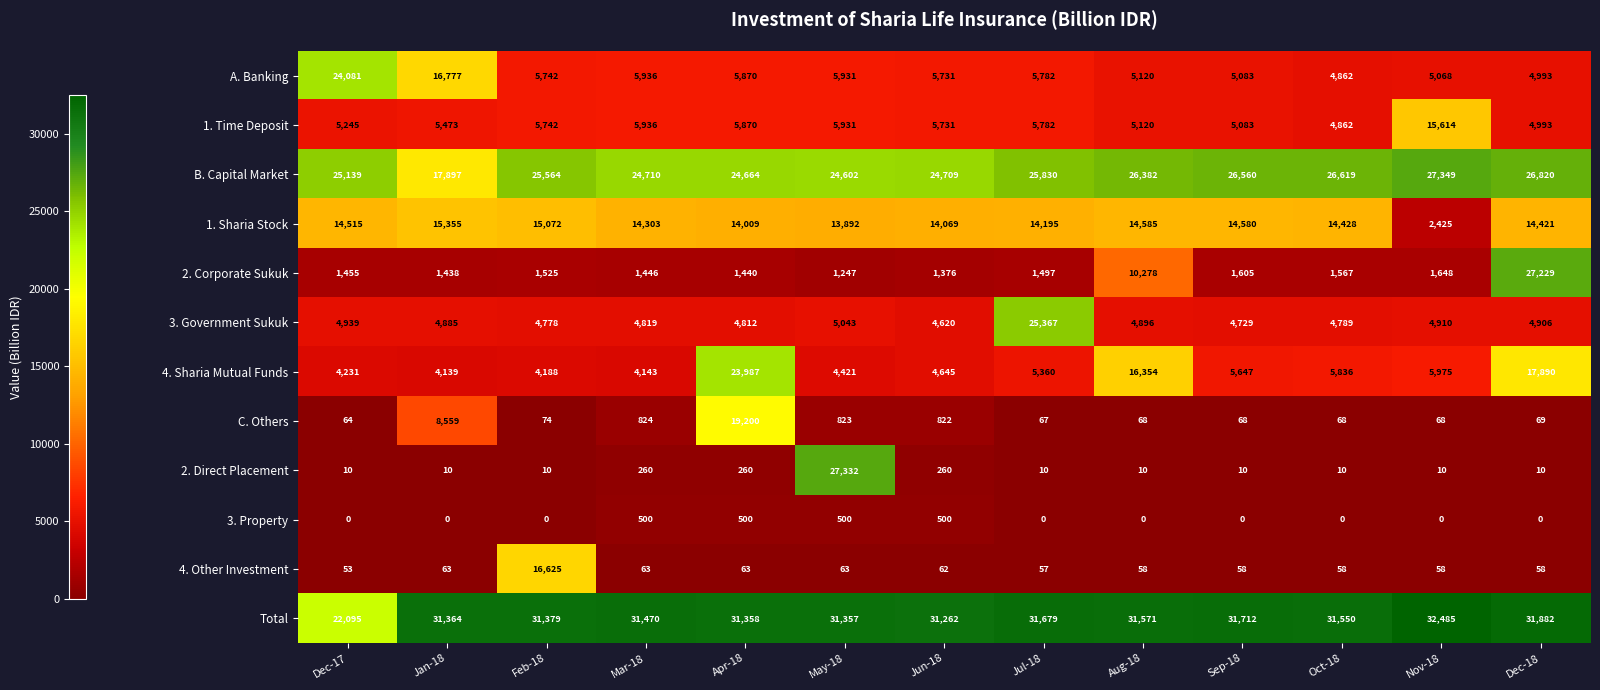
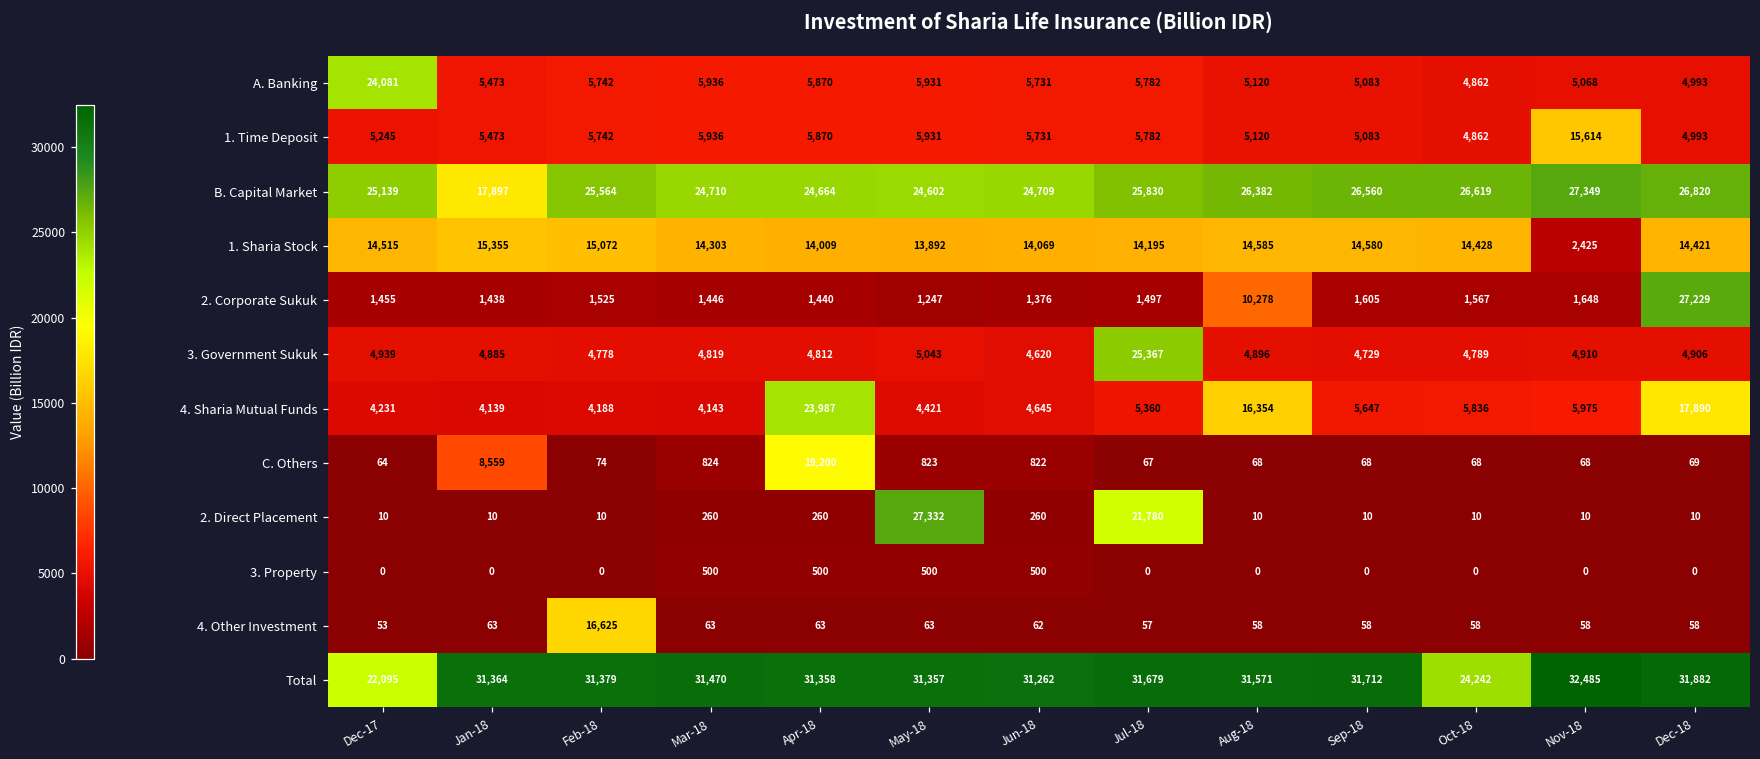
  {
    "A. Banking": {
      "Dec-17": "24,081",
-     "Jan-18": "16,777",
+     "Jan-18": "5,473",
      "Feb-18": "5,742",
      "Mar-18": "5,936",
      "Apr-18": "5,870",
      "May-18": "5,931",
      "Jun-18": "5,731",
      "Jul-18": "5,782",
      "Aug-18": "5,120",
      "Sep-18": "5,083",
      "Oct-18": "4,862",
      "Nov-18": "5,068",
      "Dec-18": "4,993"
    },
    "1. Time Deposit": {
      "Dec-17": "5,245",
      "Jan-18": "5,473",
      "Feb-18": "5,742",
      "Mar-18": "5,936",
      "Apr-18": "5,870",
      "May-18": "5,931",
      "Jun-18": "5,731",
      "Jul-18": "5,782",
      "Aug-18": "5,120",
      "Sep-18": "5,083",
      "Oct-18": "4,862",
      "Nov-18": "15,614",
      "Dec-18": "4,993"
    },
    "B. Capital Market": {
      "Dec-17": "25,139",
      "Jan-18": "17,897",
      "Feb-18": "25,564",
      "Mar-18": "24,710",
      "Apr-18": "24,664",
      "May-18": "24,602",
      "Jun-18": "24,709",
      "Jul-18": "25,830",
      "Aug-18": "26,382",
      "Sep-18": "26,560",
      "Oct-18": "26,619",
      "Nov-18": "27,349",
      "Dec-18": "26,820"
    },
    "1. Sharia Stock": {
      "Dec-17": "14,515",
      "Jan-18": "15,355",
      "Feb-18": "15,072",
      "Mar-18": "14,303",
      "Apr-18": "14,009",
      "May-18": "13,892",
      "Jun-18": "14,069",
      "Jul-18": "14,195",
      "Aug-18": "14,585",
      "Sep-18": "14,580",
      "Oct-18": "14,428",
      "Nov-18": "2,425",
      "Dec-18": "14,421"
    },
    "2. Corporate Sukuk": {
      "Dec-17": "1,455",
      "Jan-18": "1,438",
      "Feb-18": "1,525",
      "Mar-18": "1,446",
      "Apr-18": "1,440",
      "May-18": "1,247",
      "Jun-18": "1,376",
      "Jul-18": "1,497",
      "Aug-18": "10,278",
      "Sep-18": "1,605",
      "Oct-18": "1,567",
      "Nov-18": "1,648",
      "Dec-18": "27,229"
    },
    "3. Government Sukuk": {
      "Dec-17": "4,939",
      "Jan-18": "4,885",
      "Feb-18": "4,778",
      "Mar-18": "4,819",
      "Apr-18": "4,812",
      "May-18": "5,043",
      "Jun-18": "4,620",
      "Jul-18": "25,367",
      "Aug-18": "4,896",
      "Sep-18": "4,729",
      "Oct-18": "4,789",
      "Nov-18": "4,910",
      "Dec-18": "4,906"
    },
    "4. Sharia Mutual Funds": {
      "Dec-17": "4,231",
      "Jan-18": "4,139",
      "Feb-18": "4,188",
      "Mar-18": "4,143",
      "Apr-18": "23,987",
      "May-18": "4,421",
      "Jun-18": "4,645",
      "Jul-18": "5,360",
      "Aug-18": "16,354",
      "Sep-18": "5,647",
      "Oct-18": "5,836",
      "Nov-18": "5,975",
      "Dec-18": "17,890"
    },
    "C. Others": {
      "Dec-17": "64",
      "Jan-18": "8,559",
      "Feb-18": "74",
      "Mar-18": "824",
      "Apr-18": "19,200",
      "May-18": "823",
      "Jun-18": "822",
      "Jul-18": "67",
      "Aug-18": "68",
      "Sep-18": "68",
      "Oct-18": "68",
      "Nov-18": "68",
      "Dec-18": "69"
    },
    "2. Direct Placement": {
      "Dec-17": "10",
      "Jan-18": "10",
      "Feb-18": "10",
      "Mar-18": "260",
      "Apr-18": "260",
      "May-18": "27,332",
      "Jun-18": "260",
-     "Jul-18": "10",
+     "Jul-18": "21,780",
      "Aug-18": "10",
      "Sep-18": "10",
      "Oct-18": "10",
      "Nov-18": "10",
      "Dec-18": "10"
    },
    "3. Property": {
      "Dec-17": "0",
      "Jan-18": "0",
      "Feb-18": "0",
      "Mar-18": "500",
      "Apr-18": "500",
      "May-18": "500",
      "Jun-18": "500",
      "Jul-18": "0",
      "Aug-18": "0",
      "Sep-18": "0",
      "Oct-18": "0",
      "Nov-18": "0",
      "Dec-18": "0"
    },
    "4. Other Investment": {
      "Dec-17": "53",
      "Jan-18": "63",
      "Feb-18": "16,625",
      "Mar-18": "63",
      "Apr-18": "63",
      "May-18": "63",
      "Jun-18": "62",
      "Jul-18": "57",
      "Aug-18": "58",
      "Sep-18": "58",
      "Oct-18": "58",
      "Nov-18": "58",
      "Dec-18": "58"
    },
    "Total": {
      "Dec-17": "22,095",
      "Jan-18": "31,364",
      "Feb-18": "31,379",
      "Mar-18": "31,470",
      "Apr-18": "31,358",
      "May-18": "31,357",
      "Jun-18": "31,262",
      "Jul-18": "31,679",
      "Aug-18": "31,571",
      "Sep-18": "31,712",
-     "Oct-18": "31,550",
+     "Oct-18": "24,242",
      "Nov-18": "32,485",
      "Dec-18": "31,882"
    }
  }
